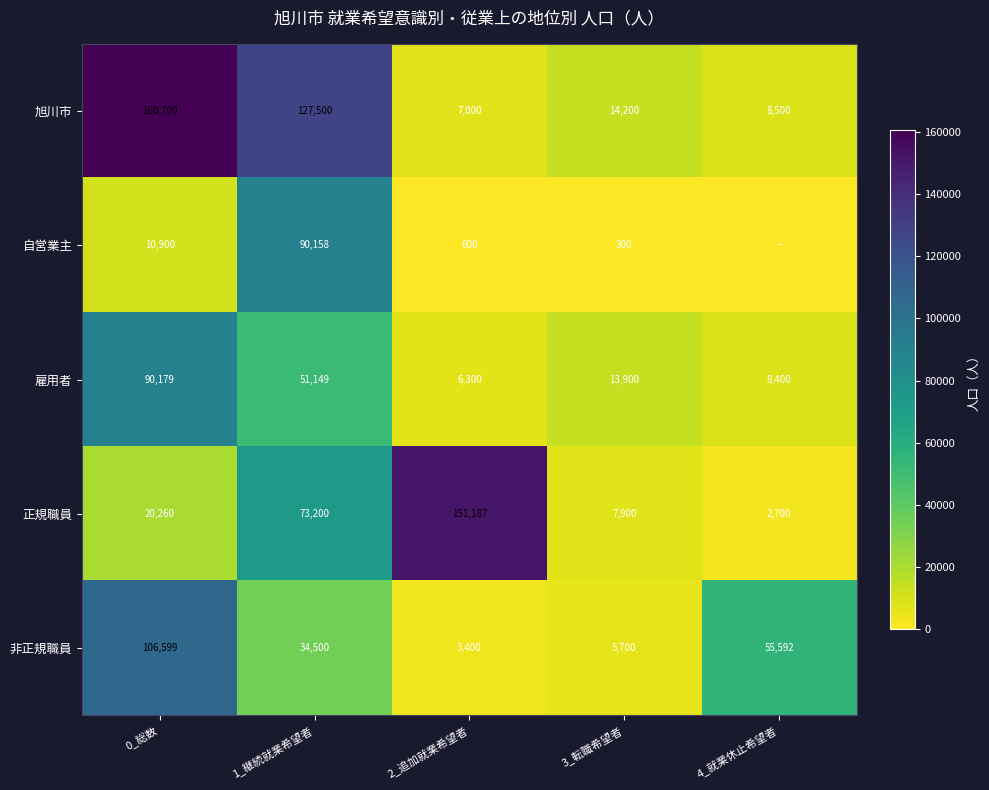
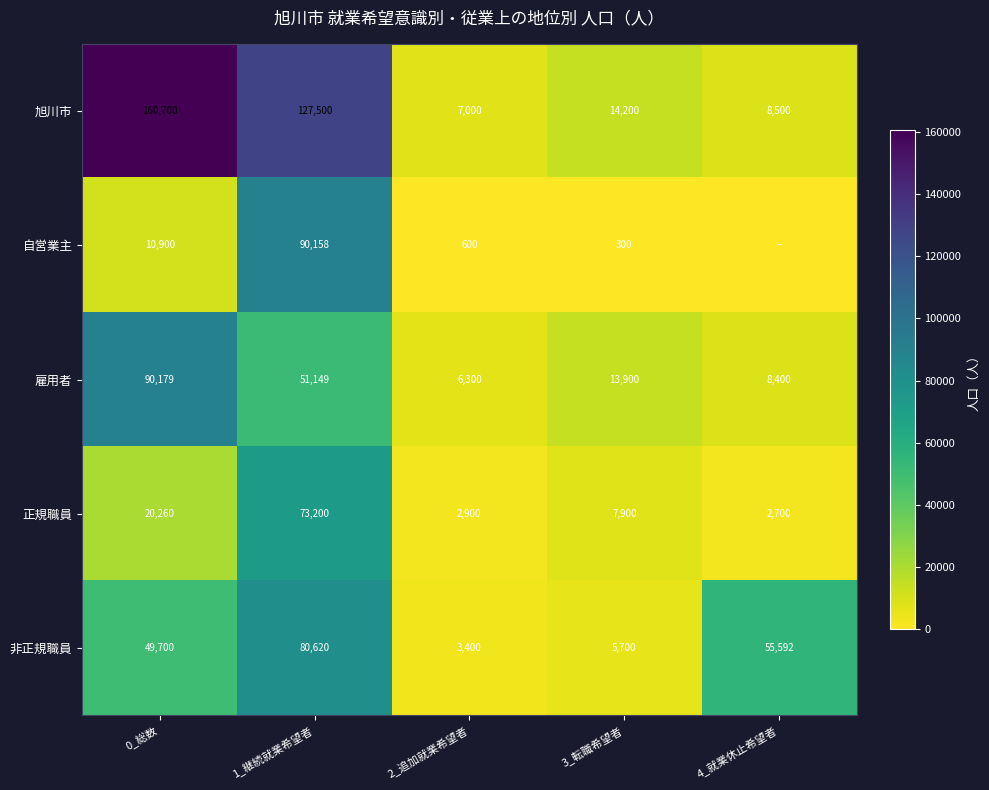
  {
    "旭川市": {
      "0_総数": "160,700",
      "1_継続就業希望者": "127,500",
      "2_追加就業希望者": "7,000",
      "3_転職希望者": "14,200",
      "4_就業休止希望者": "8,500"
    },
    "自営業主": {
      "0_総数": "10,900",
      "1_継続就業希望者": "90,158",
      "2_追加就業希望者": "600",
      "3_転職希望者": "300"
    },
    "雇用者": {
      "0_総数": "90,179",
      "1_継続就業希望者": "51,149",
      "2_追加就業希望者": "6,300",
      "3_転職希望者": "13,900",
      "4_就業休止希望者": "8,400"
    },
    "正規職員": {
      "0_総数": "20,260",
      "1_継続就業希望者": "73,200",
-     "2_追加就業希望者": "151,187",
+     "2_追加就業希望者": "2,900",
      "3_転職希望者": "7,900",
      "4_就業休止希望者": "2,700"
    },
    "非正規職員": {
-     "0_総数": "106,599",
-     "1_継続就業希望者": "34,500",
+     "0_総数": "49,700",
+     "1_継続就業希望者": "80,620",
      "2_追加就業希望者": "3,400",
      "3_転職希望者": "5,700",
      "4_就業休止希望者": "55,592"
    }
  }
